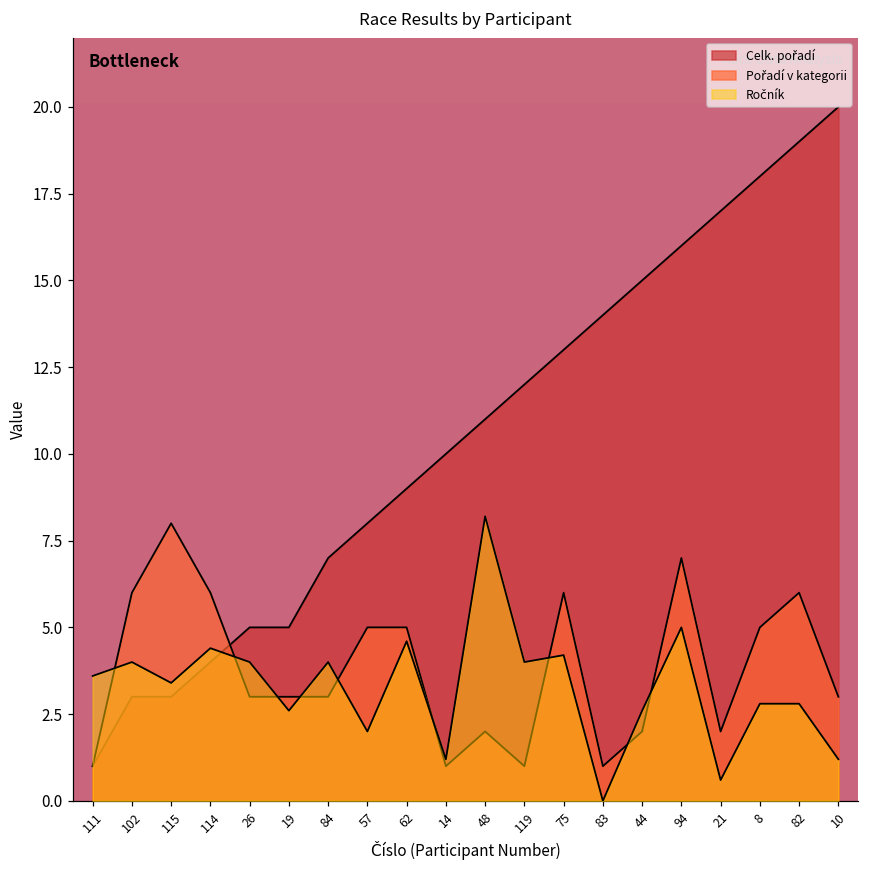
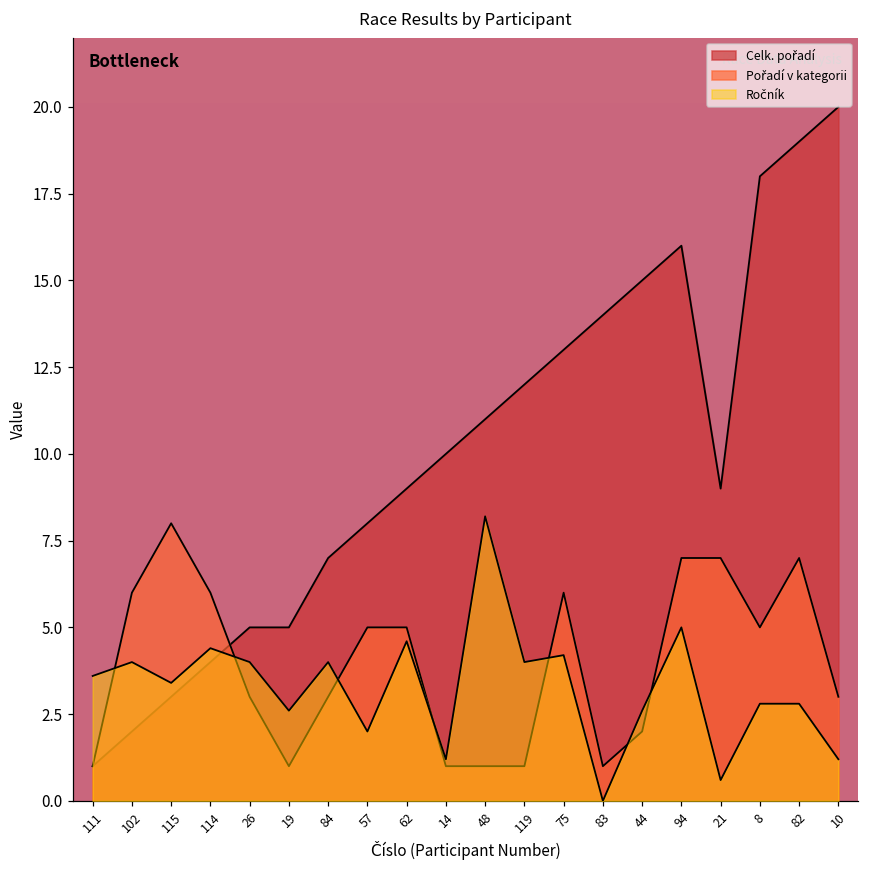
  {
    "Celk. pořadí": {
-     "102": 3,
+     "102": 2,
      "115": 3,
      "114": 4,
      "26": 5,
      "19": 5,
      "84": 7,
      "57": 8,
      "62": 9,
      "14": 10,
      "48": 11,
      "119": 12,
      "75": 13,
      "83": 14,
      "44": 15,
      "94": 16,
-     "21": 17,
+     "21": 9,
      "8": 18,
      "82": 19,
      "10": 20
    },
    "Pořadí v kategorii": {
      "102": 6,
      "115": 8,
      "114": 6,
      "26": 3,
-     "19": 3,
+     "19": 1,
      "84": 3,
      "57": 5,
      "62": 5,
      "14": 1,
-     "48": 2,
+     "48": 1,
      "119": 1,
      "75": 6,
      "83": 1,
      "44": 2,
      "94": 7,
-     "21": 2,
+     "21": 7,
      "8": 5,
-     "82": 6,
+     "82": 7,
      "10": 3
    },
    "Ročník": {
      "111": 3.6,
      "102": 4,
      "115": 3.4,
      "114": 4.4,
      "26": 4,
      "19": 2.6,
      "84": 4,
      "57": 2,
      "62": 4.6,
      "14": 1.2,
      "48": 8.2,
      "119": 4,
      "75": 4.2,
      "83": 0,
      "44": 2.6,
      "94": 5,
      "21": 0.6,
      "8": 2.8,
      "82": 2.8,
      "10": 1.2
    }
  }
